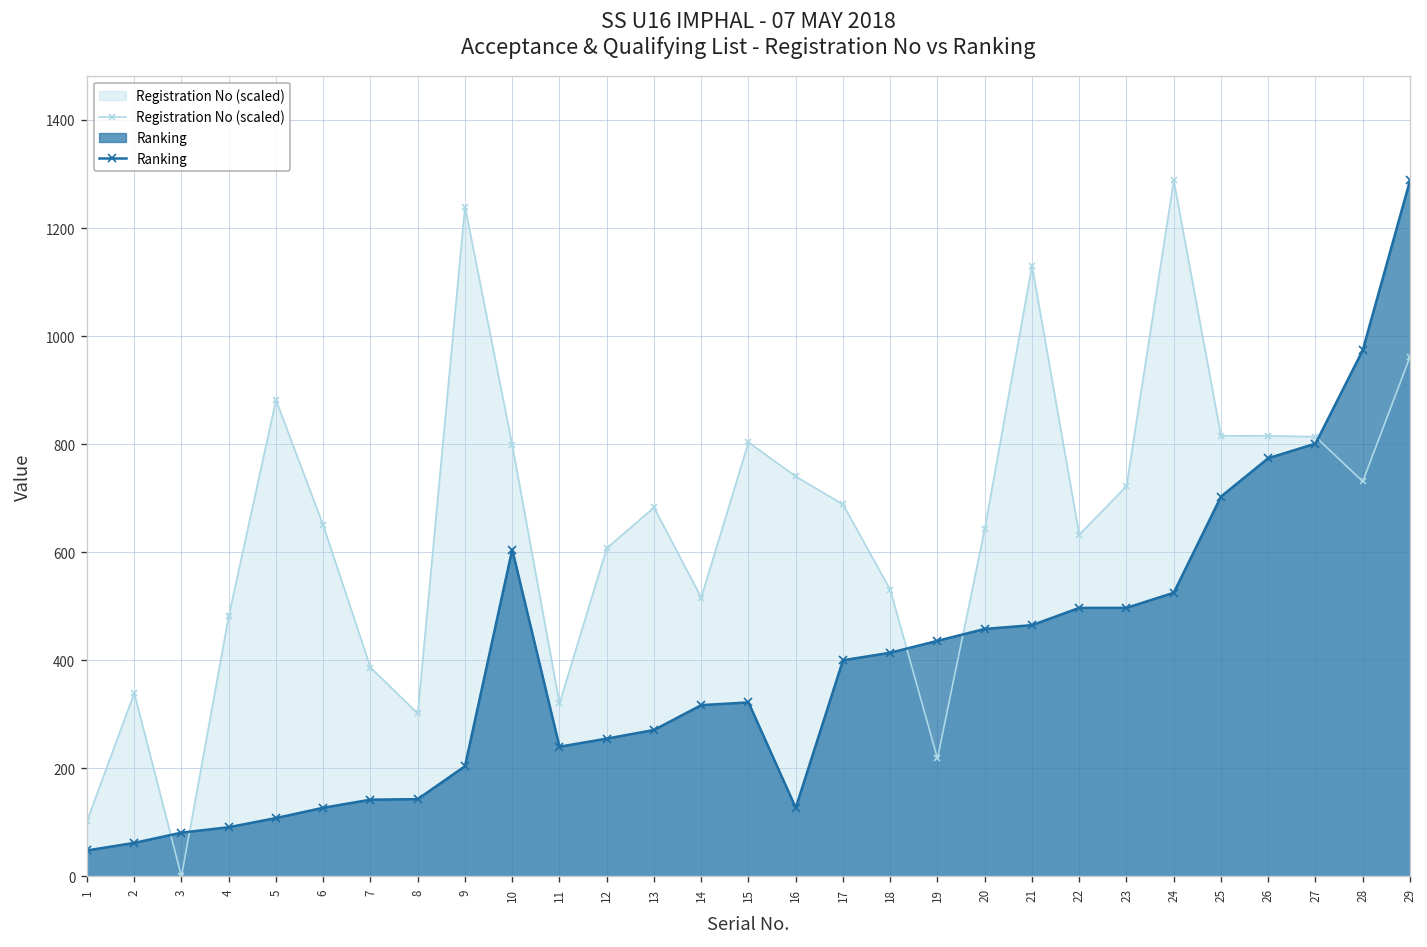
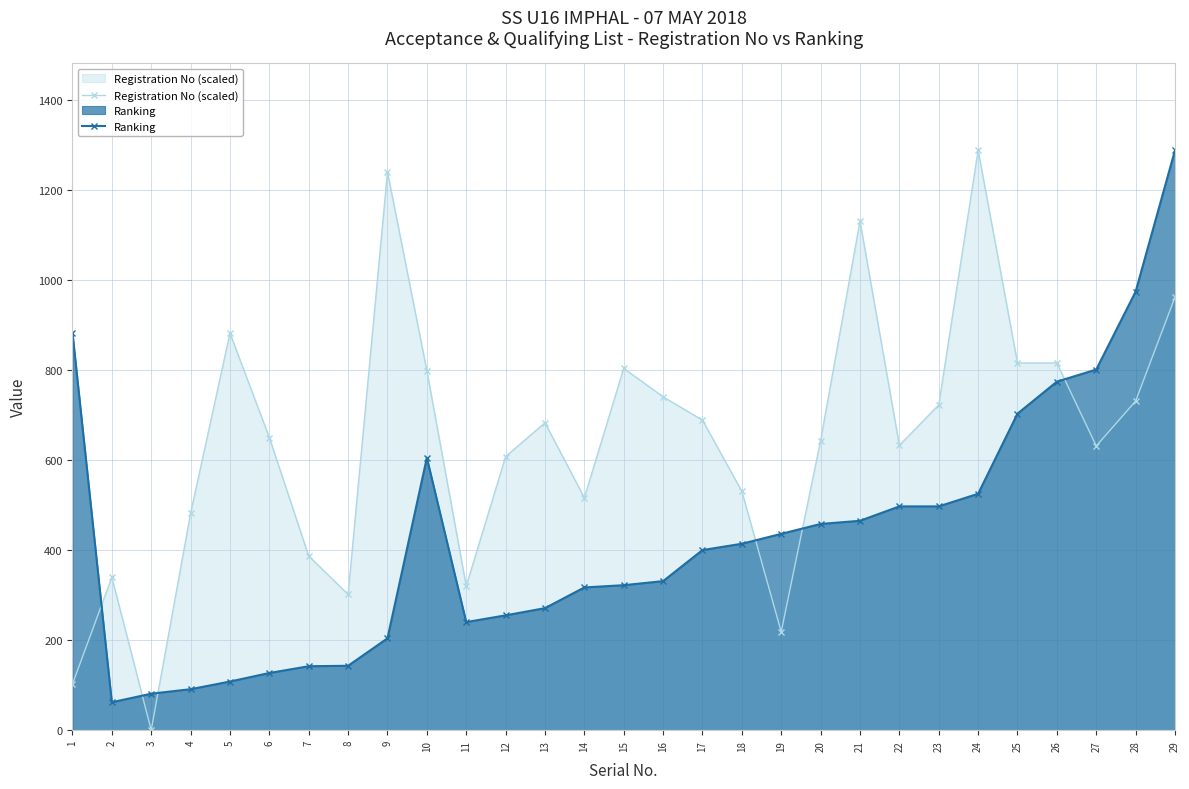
  {
    "Registration No (scaled)": {
      "1": 100,
      "2": 340,
      "3": 0,
      "4": 480,
      "5": 880,
      "6": 650,
      "7": 390,
      "8": 300,
      "9": 1240,
      "10": 800,
      "11": 320,
      "12": 610,
      "13": 680,
      "14": 520,
      "15": 800,
      "16": 740,
      "17": 690,
      "18": 530,
      "19": 220,
      "20": 640,
      "21": 1130,
      "22": 630,
      "23": 720,
      "24": 1290,
      "25": 820,
      "26": 820,
-     "27": 810,
+     "27": 630,
      "28": 730,
      "29": 960
    },
    "Ranking": {
-     "1": 50,
+     "1": 880,
      "2": 60,
      "3": 80,
      "4": 90,
      "5": 110,
      "6": 130,
      "7": 140,
      "8": 140,
      "9": 200,
      "10": 610,
      "11": 240,
      "12": 260,
      "13": 270,
      "14": 320,
      "15": 320,
-     "16": 130,
+     "16": 330,
      "17": 400,
      "18": 410,
      "19": 440,
      "20": 460,
      "21": 470,
      "22": 500,
      "23": 500,
      "24": 530,
      "25": 700,
      "26": 770,
      "27": 800,
      "28": 970,
      "29": 1290
    }
  }
